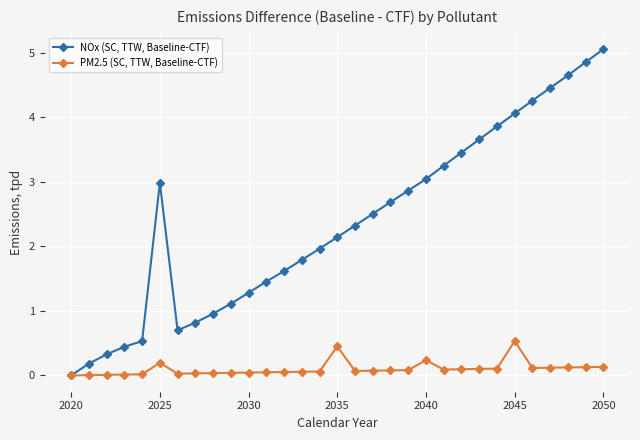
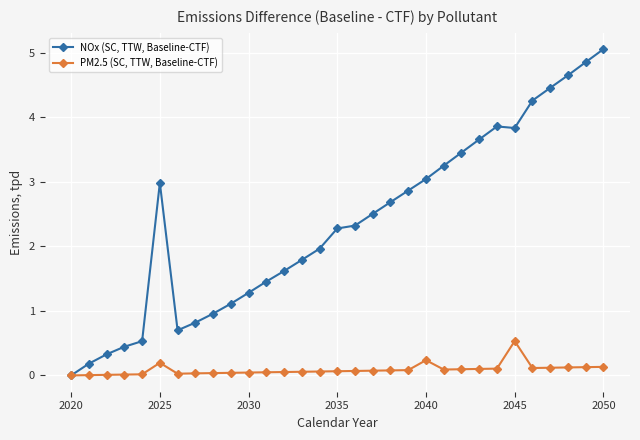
  {
    "NOx (SC, TTW, Baseline-CTF)": {
      "2025": 3.0,
      "2030": 1.3,
-     "2035": 2.1,
+     "2035": 2.3,
      "2040": 3.0,
-     "2045": 4.1,
+     "2045": 3.8,
      "2050": 5.1
    },
    "PM2.5 (SC, TTW, Baseline-CTF)": {
      "2025": 0.2,
      "2030": 0.0,
-     "2035": 0.5,
+     "2035": 0.1,
      "2040": 0.2,
      "2045": 0.5,
      "2050": 0.1
    }
  }
